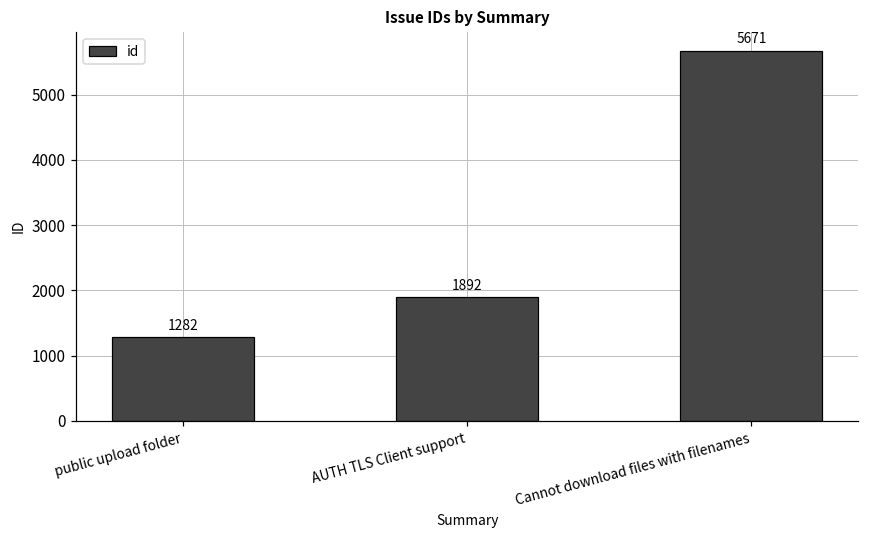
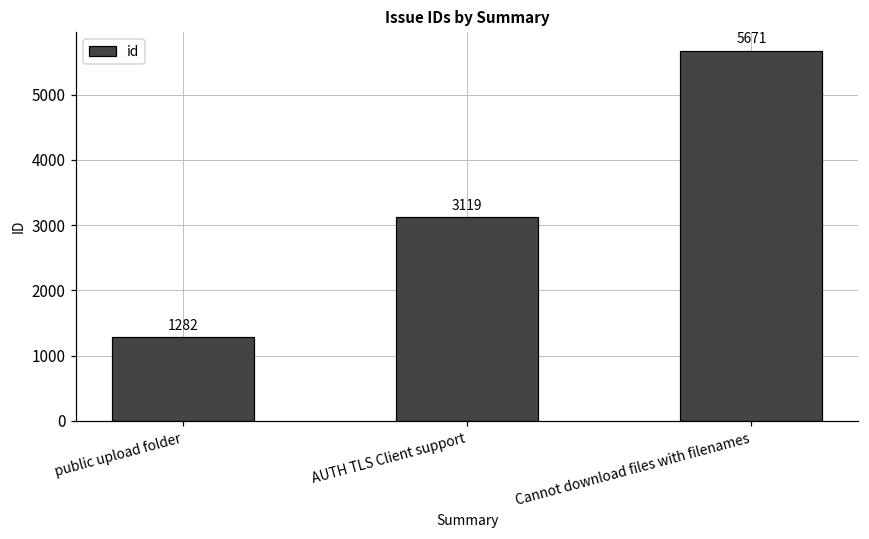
  {
    "public upload folder": 1282,
-   "AUTH TLS Client support": 1892,
+   "AUTH TLS Client support": 3119,
    "Cannot download files with filenames": 5671
  }
